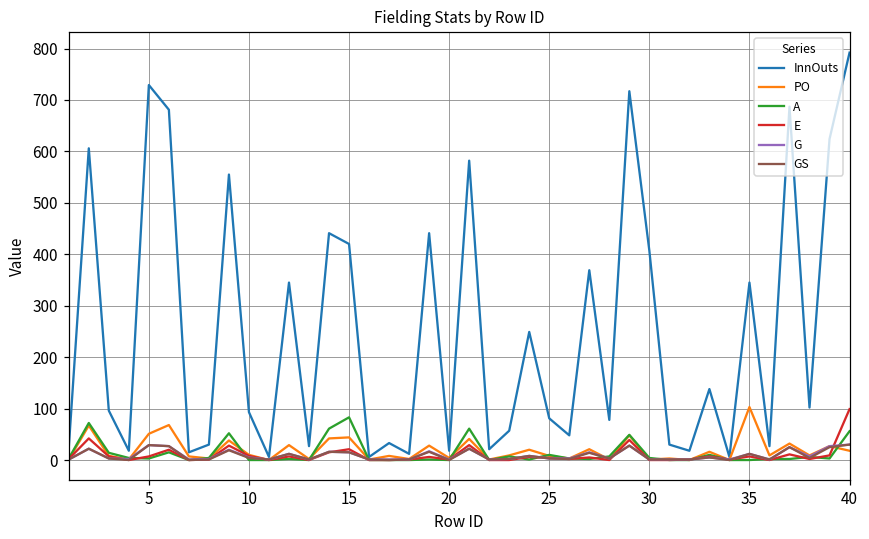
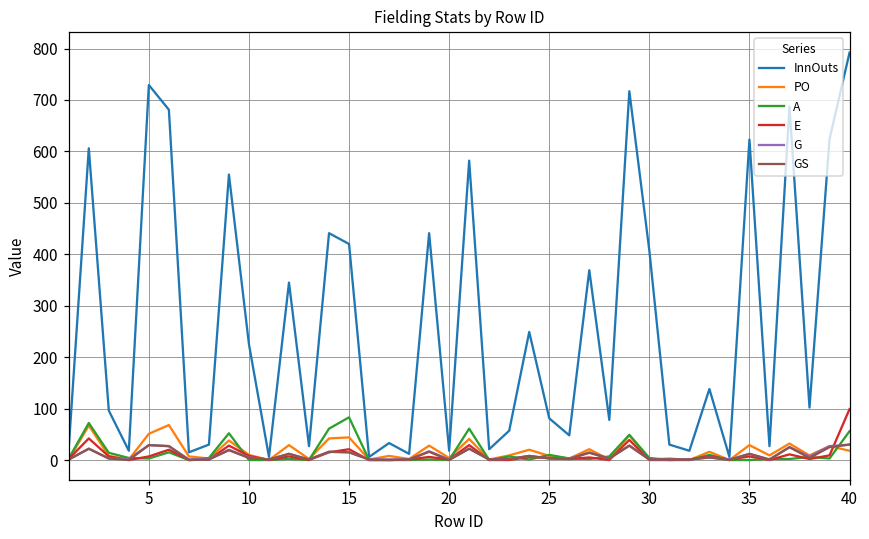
  {
    "InnOuts": {
      "5": 730,
-     "10": 90,
+     "10": 230,
      "15": 420,
      "20": 20,
      "25": 80,
      "30": 410,
-     "35": 350,
+     "35": 620,
      "40": 790
    },
    "PO": {
      "5": 50,
      "15": 40,
-     "35": 100,
+     "35": 30,
      "40": 20
    },
    "A": {
      "15": 80,
      "35": 0,
      "40": 60
    },
    "E": {
      "15": 20,
      "40": 100
    }
  }
